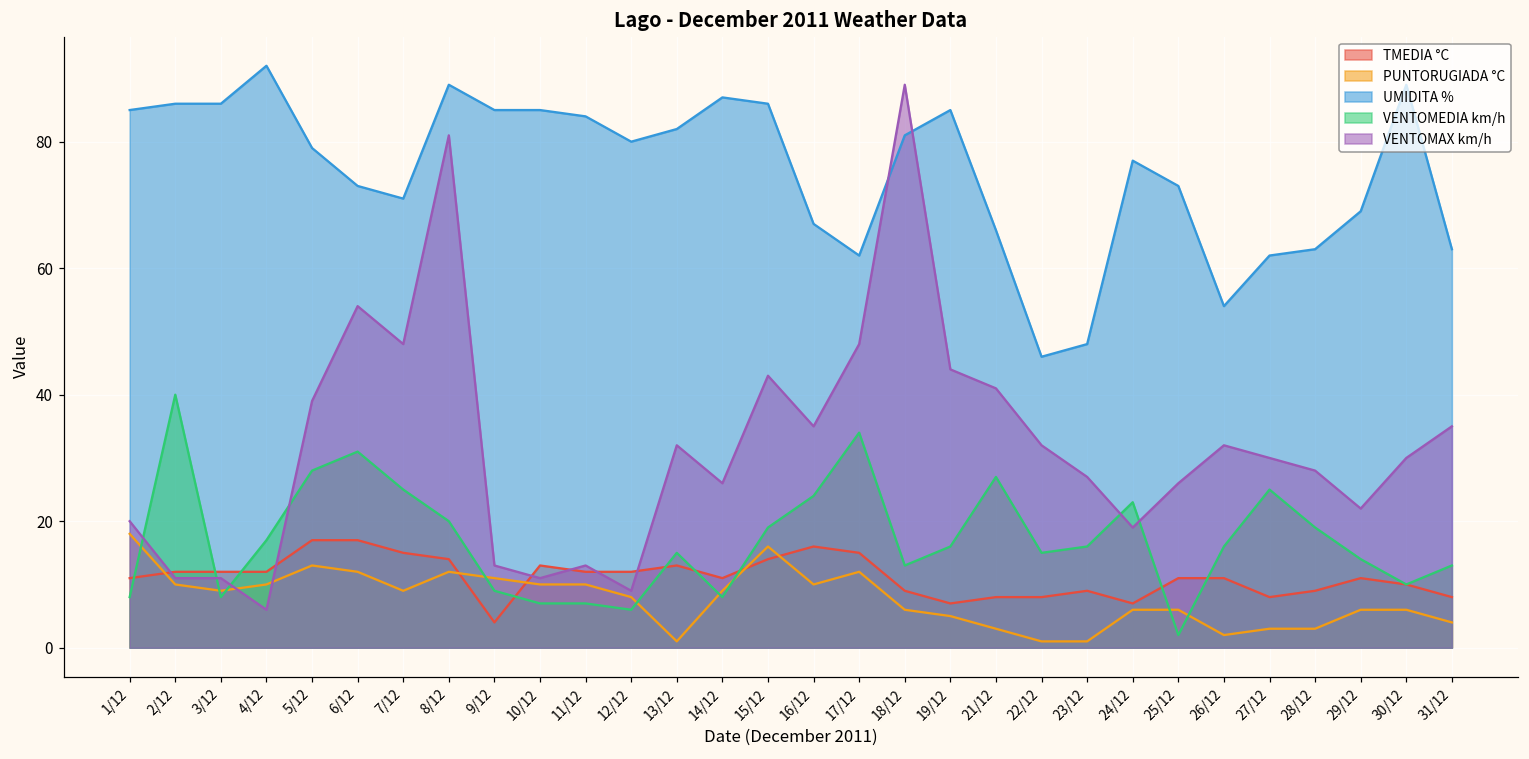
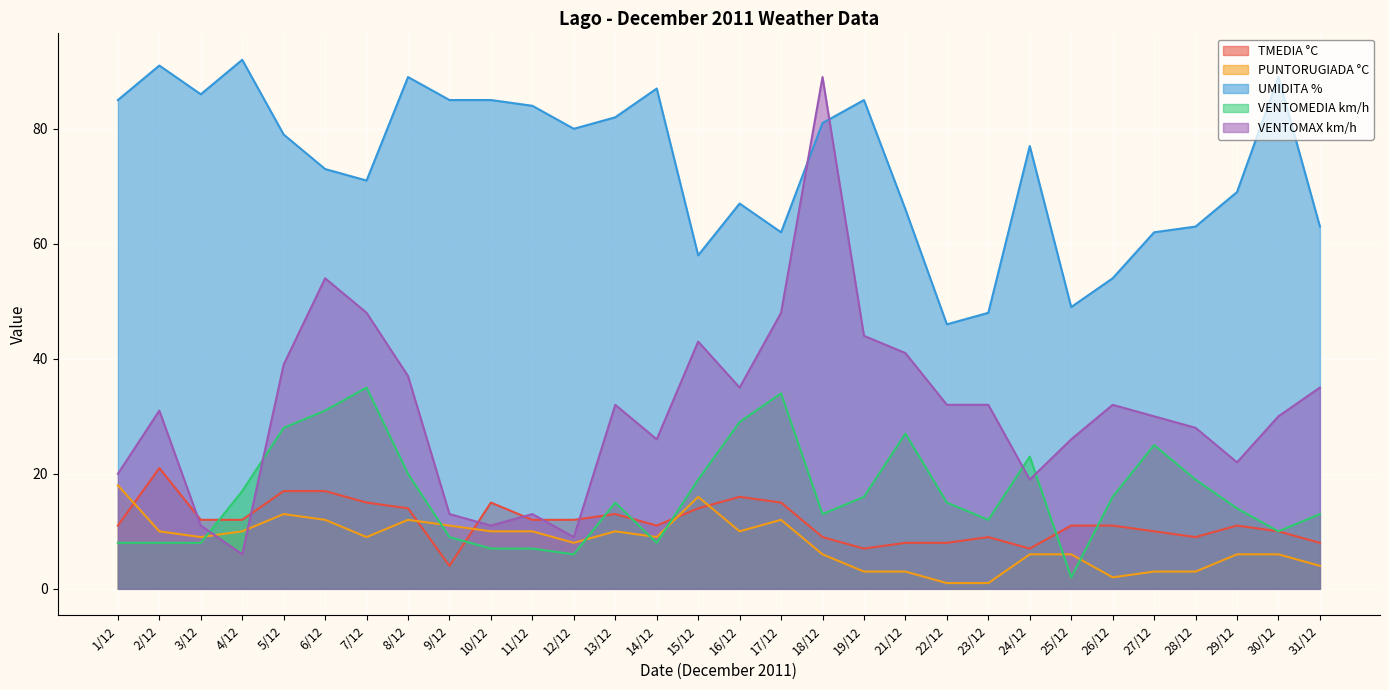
  {
    "TMEDIA °C": {
      "1/12": 11,
-     "2/12": 12,
+     "2/12": 21,
      "3/12": 12,
      "4/12": 12,
      "5/12": 17,
      "6/12": 17,
      "7/12": 15,
      "8/12": 14,
      "9/12": 4,
-     "10/12": 13,
+     "10/12": 15,
      "11/12": 12,
      "12/12": 12,
      "13/12": 13,
      "14/12": 11,
      "15/12": 14,
      "16/12": 16,
      "17/12": 15,
      "18/12": 9,
      "19/12": 7,
      "21/12": 8,
      "22/12": 8,
      "23/12": 9,
      "24/12": 7,
      "25/12": 11,
      "26/12": 11,
-     "27/12": 8,
+     "27/12": 10,
      "28/12": 9,
      "29/12": 11,
      "31/12": 8
    },
    "PUNTORUGIADA °C": {
      "1/12": 18,
      "2/12": 10,
      "3/12": 9,
      "4/12": 10,
      "5/12": 13,
      "6/12": 12,
      "7/12": 9,
      "8/12": 12,
      "9/12": 11,
      "10/12": 10,
      "11/12": 10,
      "12/12": 8,
-     "13/12": 1,
+     "13/12": 10,
      "14/12": 9,
      "15/12": 16,
      "16/12": 10,
      "17/12": 12,
      "18/12": 6,
-     "19/12": 5,
+     "19/12": 3,
      "21/12": 3,
      "22/12": 1,
      "23/12": 1,
      "24/12": 6,
      "25/12": 6,
      "26/12": 2,
      "27/12": 3,
      "28/12": 3,
      "29/12": 6,
      "30/12": 6,
      "31/12": 4
    },
    "UMIDITA %": {
      "1/12": 85,
-     "2/12": 86,
+     "2/12": 91,
      "3/12": 86,
      "4/12": 92,
      "5/12": 79,
      "6/12": 73,
      "7/12": 71,
      "8/12": 89,
      "9/12": 85,
      "10/12": 85,
      "11/12": 84,
      "12/12": 80,
      "13/12": 82,
      "14/12": 87,
-     "15/12": 86,
+     "15/12": 58,
      "16/12": 67,
      "17/12": 62,
      "18/12": 81,
      "19/12": 85,
      "21/12": 66,
      "22/12": 46,
      "23/12": 48,
      "24/12": 77,
-     "25/12": 73,
+     "25/12": 49,
      "26/12": 54,
      "27/12": 62,
      "28/12": 63,
      "29/12": 69,
      "31/12": 63
    },
    "VENTOMEDIA km/h": {
      "1/12": 8,
-     "2/12": 40,
+     "2/12": 8,
      "3/12": 8,
      "4/12": 17,
      "5/12": 28,
      "6/12": 31,
-     "7/12": 25,
+     "7/12": 35,
      "8/12": 20,
      "9/12": 9,
      "10/12": 7,
      "11/12": 7,
      "12/12": 6,
      "13/12": 15,
      "14/12": 8,
      "15/12": 19,
-     "16/12": 24,
+     "16/12": 29,
      "17/12": 34,
      "18/12": 13,
      "19/12": 16,
      "21/12": 27,
      "22/12": 15,
-     "23/12": 16,
+     "23/12": 12,
      "24/12": 23,
      "25/12": 2,
      "26/12": 16,
      "27/12": 25,
      "28/12": 19,
      "29/12": 14,
      "31/12": 13
    },
    "VENTOMAX km/h": {
      "1/12": 20,
-     "2/12": 11,
+     "2/12": 31,
      "3/12": 11,
      "4/12": 6,
      "5/12": 39,
      "6/12": 54,
      "7/12": 48,
-     "8/12": 81,
+     "8/12": 37,
      "9/12": 13,
      "10/12": 11,
      "11/12": 13,
      "12/12": 9,
      "13/12": 32,
      "14/12": 26,
      "15/12": 43,
      "16/12": 35,
      "17/12": 48,
      "18/12": 89,
      "19/12": 44,
      "21/12": 41,
      "22/12": 32,
-     "23/12": 27,
+     "23/12": 32,
      "24/12": 19,
      "25/12": 26,
      "26/12": 32,
      "27/12": 30,
      "28/12": 28,
      "29/12": 22,
      "30/12": 30,
      "31/12": 35
    }
  }
